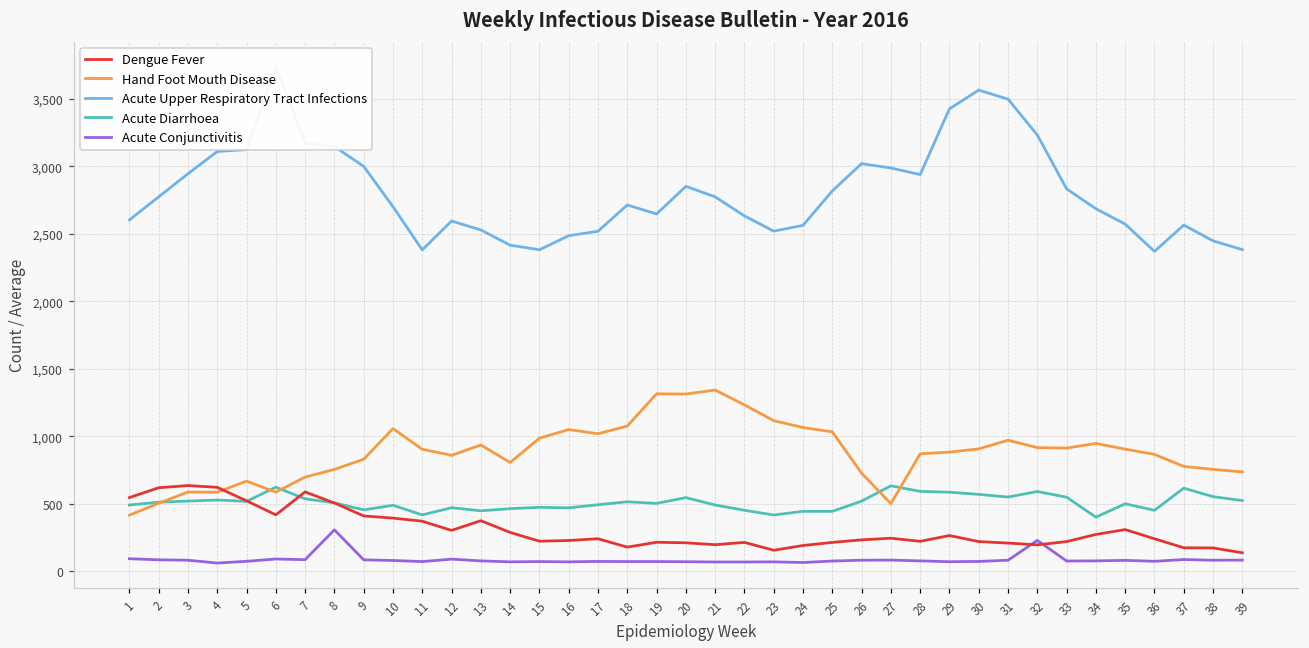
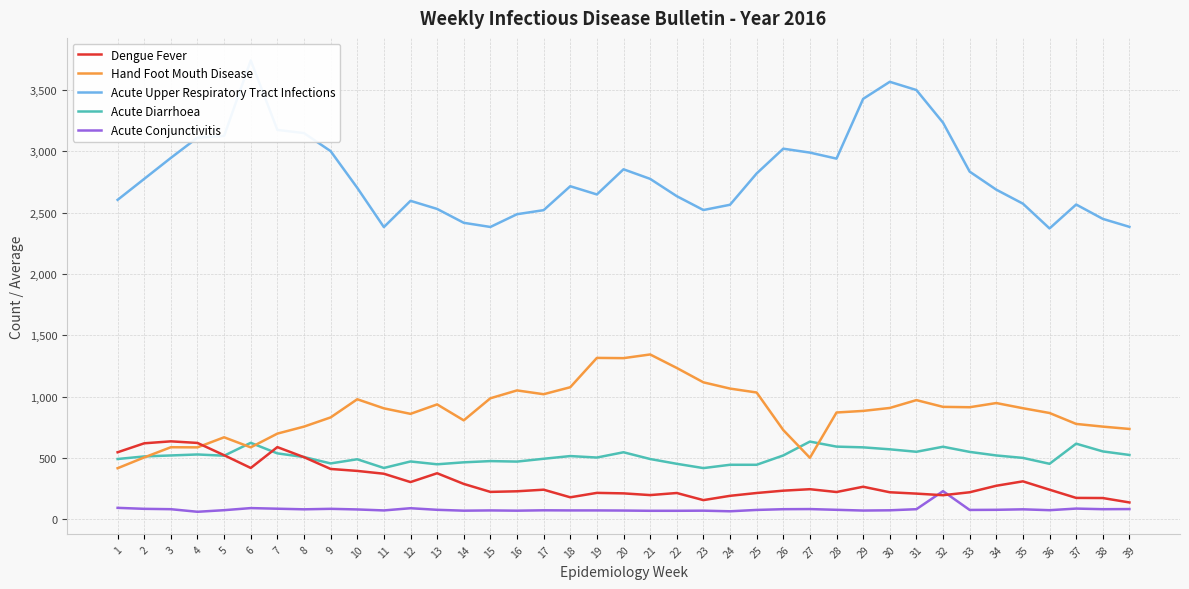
  {
    "Dengue Fever": {
      "1": "550",
      "2": "620",
      "3": "640",
      "4": "620",
      "6": "420",
      "7": "590",
      "9": "410",
      "10": "400",
      "11": "370",
      "12": "300",
      "13": "380",
      "14": "290",
      "15": "220",
      "16": "230",
      "17": "240",
      "18": "180",
      "19": "220",
      "20": "210",
      "21": "200",
      "22": "220",
      "23": "160",
      "24": "190",
      "25": "220",
      "26": "230",
      "27": "250",
      "28": "220",
      "29": "270",
      "30": "220",
      "31": "210",
      "32": "200",
      "33": "220",
      "34": "270",
      "35": "310",
      "36": "240",
      "37": "180",
      "38": "170",
      "39": "140"
    },
    "Hand Foot Mouth Disease": {
      "1": "420",
      "3": "590",
      "4": "590",
      "5": "670",
      "6": "590",
      "7": "700",
      "8": "760",
      "9": "830",
-     "10": "1,060",
+     "10": "980",
      "11": "910",
      "12": "860",
      "13": "940",
      "14": "810",
      "15": "990",
      "16": "1,050",
      "17": "1,020",
      "18": "1,080",
      "19": "1,320",
      "20": "1,310",
      "21": "1,340",
      "22": "1,230",
      "23": "1,120",
      "24": "1,070",
      "25": "1,030",
      "26": "730",
      "27": "500",
      "28": "870",
      "29": "880",
      "30": "910",
      "31": "970",
      "32": "920",
      "33": "910",
      "34": "950",
      "35": "910",
      "36": "870",
      "37": "780",
      "38": "760",
      "39": "740"
    },
    "Acute Upper Respiratory Tract Infections": {
      "1": "2,600",
      "2": "2,780",
      "3": "2,950",
      "9": "3,000",
      "10": "2,700",
      "11": "2,380",
      "12": "2,600",
      "13": "2,530",
      "14": "2,420",
      "15": "2,380",
      "16": "2,490",
      "17": "2,520",
      "18": "2,720",
      "19": "2,650",
      "20": "2,850",
      "21": "2,780",
      "22": "2,630",
      "23": "2,520",
      "24": "2,560",
      "25": "2,820",
      "26": "3,020",
      "27": "2,990",
      "28": "2,940",
      "29": "3,430",
      "30": "3,570",
      "31": "3,500",
      "32": "3,230",
      "33": "2,830",
      "34": "2,690",
      "35": "2,570",
      "36": "2,370",
      "37": "2,570",
      "38": "2,450",
      "39": "2,380"
    },
    "Acute Diarrhoea": {
      "1": "490",
      "3": "520",
      "4": "530",
      "6": "620",
      "7": "540",
      "9": "460",
      "10": "490",
      "11": "420",
      "12": "470",
      "13": "450",
      "14": "470",
      "15": "480",
      "16": "470",
      "17": "490",
      "18": "520",
      "19": "500",
      "20": "550",
      "21": "490",
      "22": "450",
      "23": "420",
      "24": "450",
      "25": "450",
      "26": "520",
      "27": "630",
      "28": "590",
      "29": "590",
      "30": "570",
      "31": "550",
      "32": "590",
      "33": "550",
-     "34": "400",
+     "34": "520",
      "35": "500",
      "36": "450",
      "37": "620",
      "38": "550",
      "39": "530"
    },
    "Acute Conjunctivitis": {
      "1": "90",
      "2": "90",
      "3": "80",
      "4": "60",
      "5": "80",
      "6": "90",
      "7": "90",
-     "8": "310",
+     "8": "80",
      "9": "90",
      "10": "80",
      "11": "70",
      "12": "90",
      "13": "80",
      "14": "70",
      "15": "70",
      "16": "70",
      "17": "70",
      "18": "70",
      "19": "70",
      "20": "70",
      "21": "70",
      "22": "70",
      "23": "70",
      "24": "70",
      "25": "80",
      "26": "80",
      "27": "80",
      "28": "80",
      "29": "70",
      "30": "70",
      "31": "80",
      "32": "230",
      "33": "80",
      "34": "80",
      "35": "80",
      "36": "80",
      "37": "90",
      "38": "80",
      "39": "80"
    }
  }
